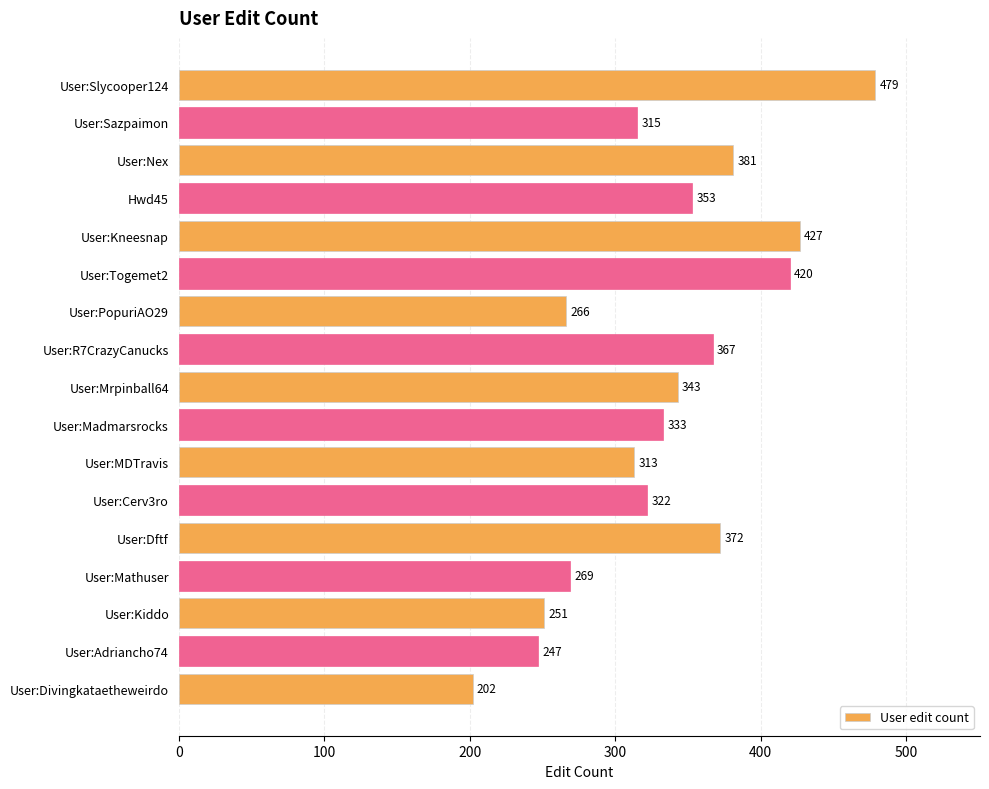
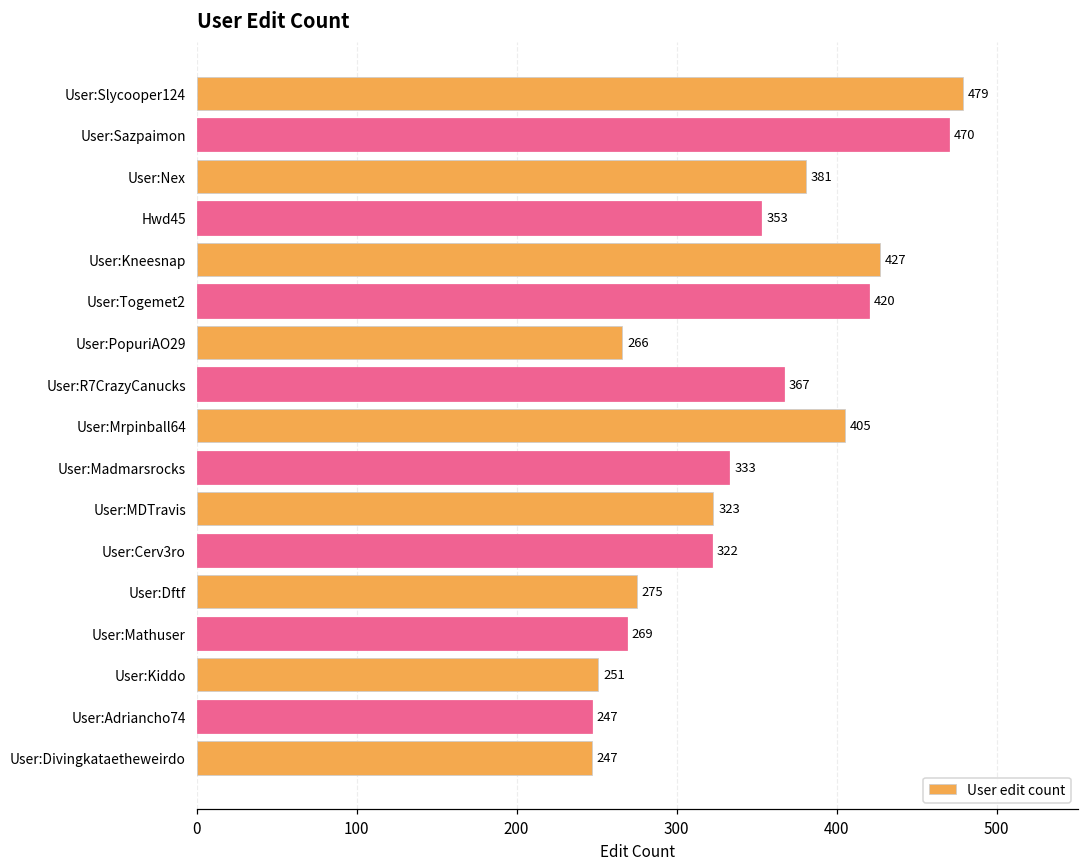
  {
    "User:Slycooper124": 479,
-   "User:Sazpaimon": 315,
+   "User:Sazpaimon": 470,
    "User:Nex": 381,
    "Hwd45": 353,
    "User:Kneesnap": 427,
    "User:Togemet2": 420,
    "User:PopuriAO29": 266,
    "User:R7CrazyCanucks": 367,
-   "User:Mrpinball64": 343,
+   "User:Mrpinball64": 405,
    "User:Madmarsrocks": 333,
-   "User:MDTravis": 313,
+   "User:MDTravis": 323,
    "User:Cerv3ro": 322,
-   "User:Dftf": 372,
+   "User:Dftf": 275,
    "User:Mathuser": 269,
    "User:Kiddo": 251,
    "User:Adriancho74": 247,
-   "User:Divingkataetheweirdo": 202
+   "User:Divingkataetheweirdo": 247
  }
